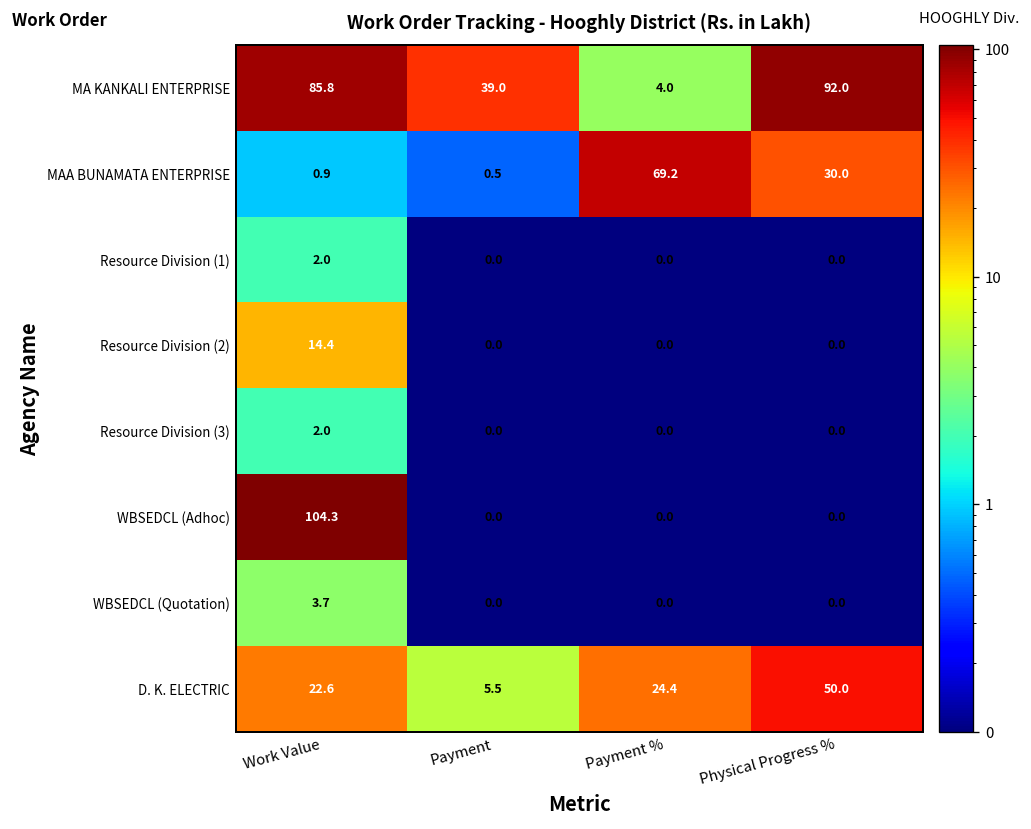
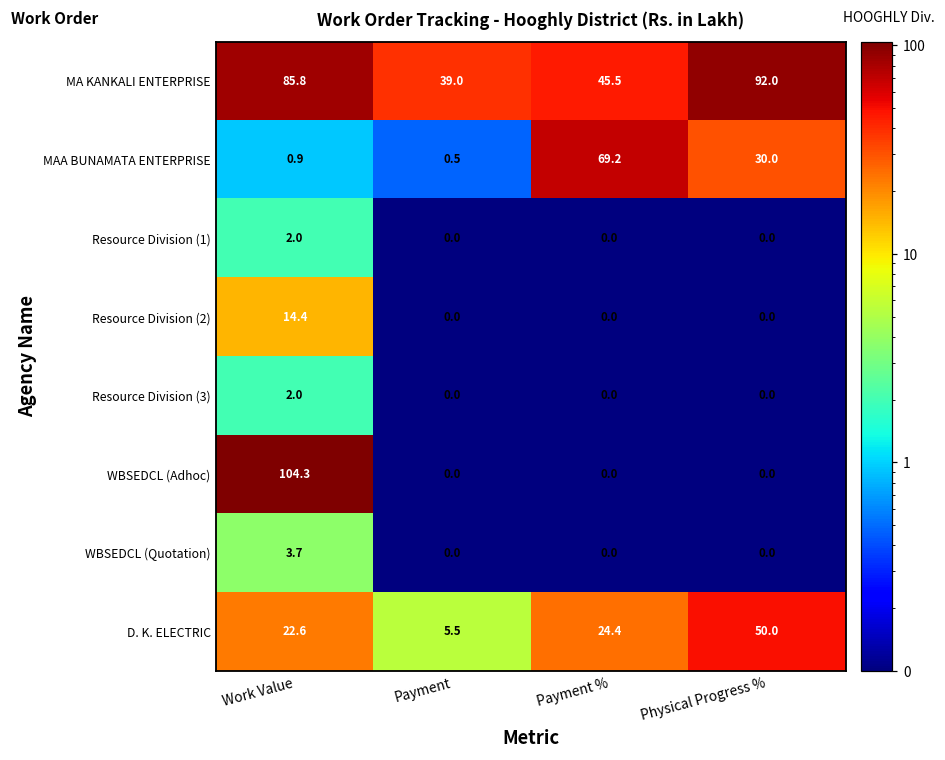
  {
    "MA KANKALI ENTERPRISE": {
      "Work Value": 85.8,
      "Payment": 39.0,
-     "Payment %": 4.0,
+     "Payment %": 45.5,
      "Physical Progress %": 92.0
    },
    "MAA BUNAMATA ENTERPRISE": {
      "Work Value": 0.9,
      "Payment": 0.5,
      "Payment %": 69.2,
      "Physical Progress %": 30.0
    },
    "Resource Division (1)": {
      "Work Value": 2.0,
      "Payment": 0.0,
      "Payment %": 0.0,
      "Physical Progress %": 0.0
    },
    "Resource Division (2)": {
      "Work Value": 14.4,
      "Payment": 0.0,
      "Payment %": 0.0,
      "Physical Progress %": 0.0
    },
    "Resource Division (3)": {
      "Work Value": 2.0,
      "Payment": 0.0,
      "Payment %": 0.0,
      "Physical Progress %": 0.0
    },
    "WBSEDCL (Adhoc)": {
      "Work Value": 104.3,
      "Payment": 0.0,
      "Payment %": 0.0,
      "Physical Progress %": 0.0
    },
    "WBSEDCL (Quotation)": {
      "Work Value": 3.7,
      "Payment": 0.0,
      "Payment %": 0.0,
      "Physical Progress %": 0.0
    },
    "D. K. ELECTRIC": {
      "Work Value": 22.6,
      "Payment": 5.5,
      "Payment %": 24.4,
      "Physical Progress %": 50.0
    }
  }
